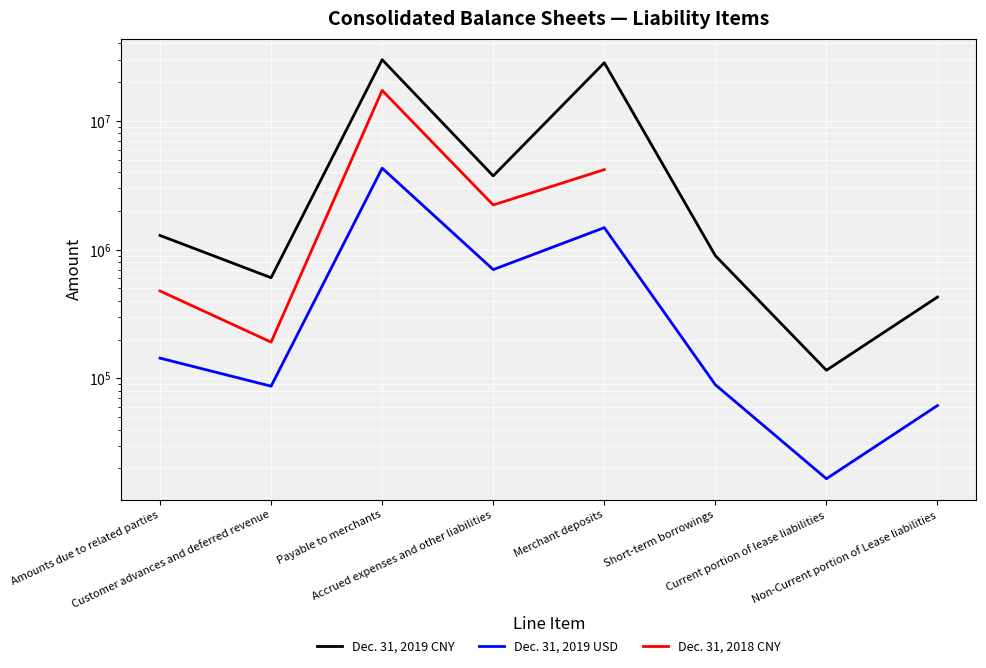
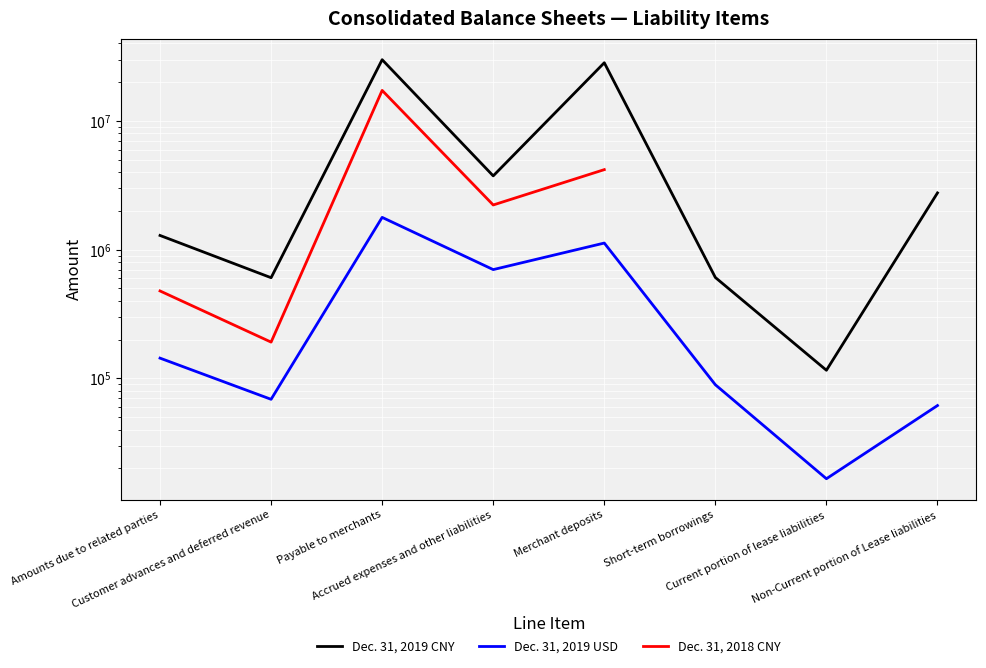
  {
    "Dec. 31, 2019 CNY": {
      "Amounts due to related parties": 1300000,
      "Customer advances and deferred revenue": 600000,
      "Payable to merchants": 30000000,
      "Accrued expenses and other liabilities": 3700000,
      "Merchant deposits": 28000000,
-     "Short-term borrowings": 900000,
+     "Short-term borrowings": 600000,
      "Current portion of lease liabilities": 120000,
-     "Non-Current portion of Lease liabilities": 430000
+     "Non-Current portion of Lease liabilities": 2800000
    },
    "Dec. 31, 2019 USD": {
      "Amounts due to related parties": 140000,
-     "Customer advances and deferred revenue": 90000,
-     "Payable to merchants": 4300000,
+     "Customer advances and deferred revenue": 70000,
+     "Payable to merchants": 1800000,
      "Accrued expenses and other liabilities": 700000,
-     "Merchant deposits": 1500000,
+     "Merchant deposits": 1100000,
      "Short-term borrowings": 90000,
      "Current portion of lease liabilities": 17000,
      "Non-Current portion of Lease liabilities": 60000
    },
    "Dec. 31, 2018 CNY": {
      "Amounts due to related parties": 480000,
      "Customer advances and deferred revenue": 190000,
      "Payable to merchants": 17000000,
      "Accrued expenses and other liabilities": 2200000,
      "Merchant deposits": 4200000
    }
  }
